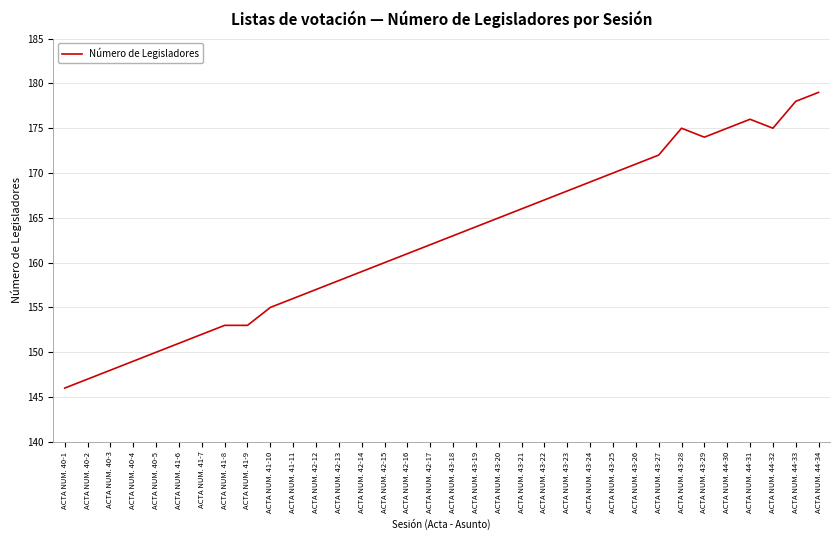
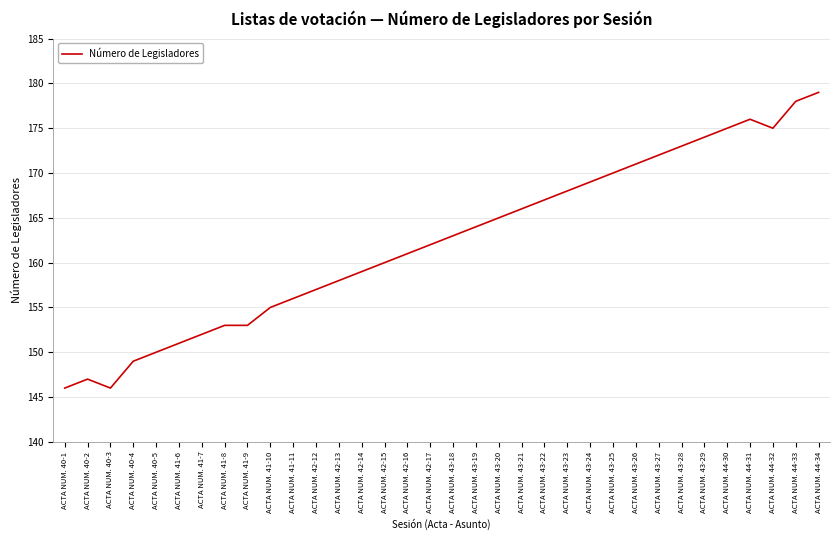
  {
    "ACTA NUM. 40-1": 146,
    "ACTA NUM. 40-2": 147,
-   "ACTA NUM. 40-3": 148,
+   "ACTA NUM. 40-3": 146,
    "ACTA NUM. 40-4": 149,
    "ACTA NUM. 40-5": 150,
    "ACTA NUM. 41-6": 151,
    "ACTA NUM. 41-7": 152,
    "ACTA NUM. 41-8": 153,
    "ACTA NUM. 41-9": 153,
    "ACTA NUM. 41-10": 155,
    "ACTA NUM. 41-11": 156,
    "ACTA NUM. 42-12": 157,
    "ACTA NUM. 42-13": 158,
    "ACTA NUM. 42-14": 159,
    "ACTA NUM. 42-15": 160,
    "ACTA NUM. 42-16": 161,
    "ACTA NUM. 42-17": 162,
    "ACTA NUM. 43-18": 163,
    "ACTA NUM. 43-19": 164,
    "ACTA NUM. 43-20": 165,
    "ACTA NUM. 43-21": 166,
    "ACTA NUM. 43-22": 167,
    "ACTA NUM. 43-23": 168,
    "ACTA NUM. 43-24": 169,
    "ACTA NUM. 43-25": 170,
    "ACTA NUM. 43-26": 171,
    "ACTA NUM. 43-27": 172,
-   "ACTA NUM. 43-28": 175,
+   "ACTA NUM. 43-28": 173,
    "ACTA NUM. 43-29": 174,
    "ACTA NUM. 44-30": 175,
    "ACTA NUM. 44-31": 176,
    "ACTA NUM. 44-32": 175,
    "ACTA NUM. 44-33": 178,
    "ACTA NUM. 44-34": 179
  }
